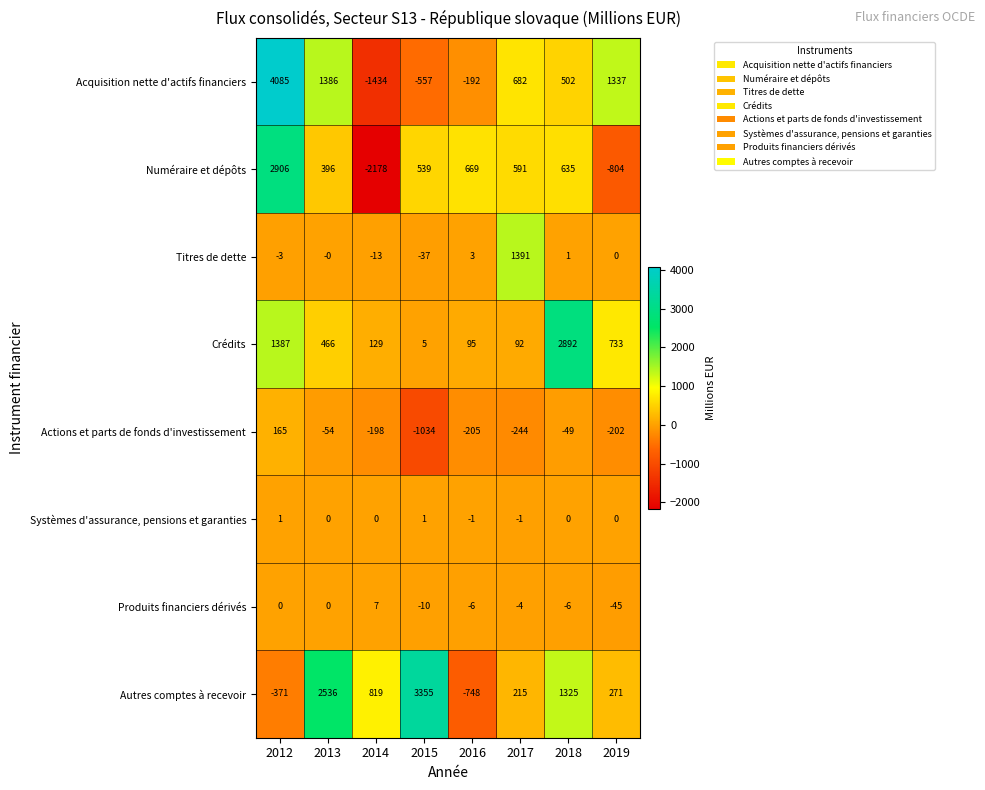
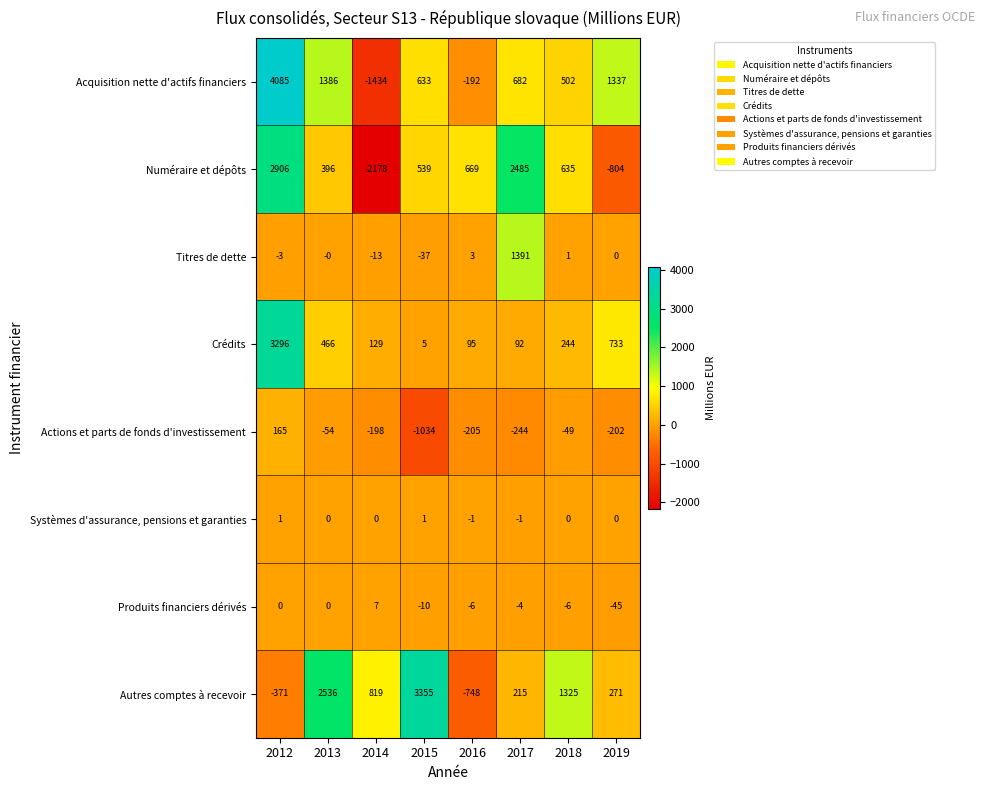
  {
    "Acquisition nette d'actifs financiers": {
      "2012": 4085,
      "2013": 1386,
      "2014": -1434,
-     "2015": -557,
+     "2015": 633,
      "2016": -192,
      "2017": 682,
      "2018": 502,
      "2019": 1337
    },
    "Numéraire et dépôts": {
      "2012": 2906,
      "2013": 396,
      "2014": -2178,
      "2015": 539,
      "2016": 669,
-     "2017": 591,
+     "2017": 2485,
      "2018": 635,
      "2019": -804
    },
    "Titres de dette": {
      "2012": -3,
      "2013": -0,
      "2014": -13,
      "2015": -37,
      "2016": 3,
      "2017": 1391,
      "2018": 1,
      "2019": 0
    },
    "Crédits": {
-     "2012": 1387,
+     "2012": 3296,
      "2013": 466,
      "2014": 129,
      "2015": 5,
      "2016": 95,
      "2017": 92,
-     "2018": 2892,
+     "2018": 244,
      "2019": 733
    },
    "Actions et parts de fonds d'investissement": {
      "2012": 165,
      "2013": -54,
      "2014": -198,
      "2015": -1034,
      "2016": -205,
      "2017": -244,
      "2018": -49,
      "2019": -202
    },
    "Systèmes d'assurance, pensions et garanties": {
      "2012": 1,
      "2013": 0,
      "2014": 0,
      "2015": 1,
      "2016": -1,
      "2017": -1,
      "2018": 0,
      "2019": 0
    },
    "Produits financiers dérivés": {
      "2012": 0,
      "2013": 0,
      "2014": 7,
      "2015": -10,
      "2016": -6,
      "2017": -4,
      "2018": -6,
      "2019": -45
    },
    "Autres comptes à recevoir": {
      "2012": -371,
      "2013": 2536,
      "2014": 819,
      "2015": 3355,
      "2016": -748,
      "2017": 215,
      "2018": 1325,
      "2019": 271
    }
  }
